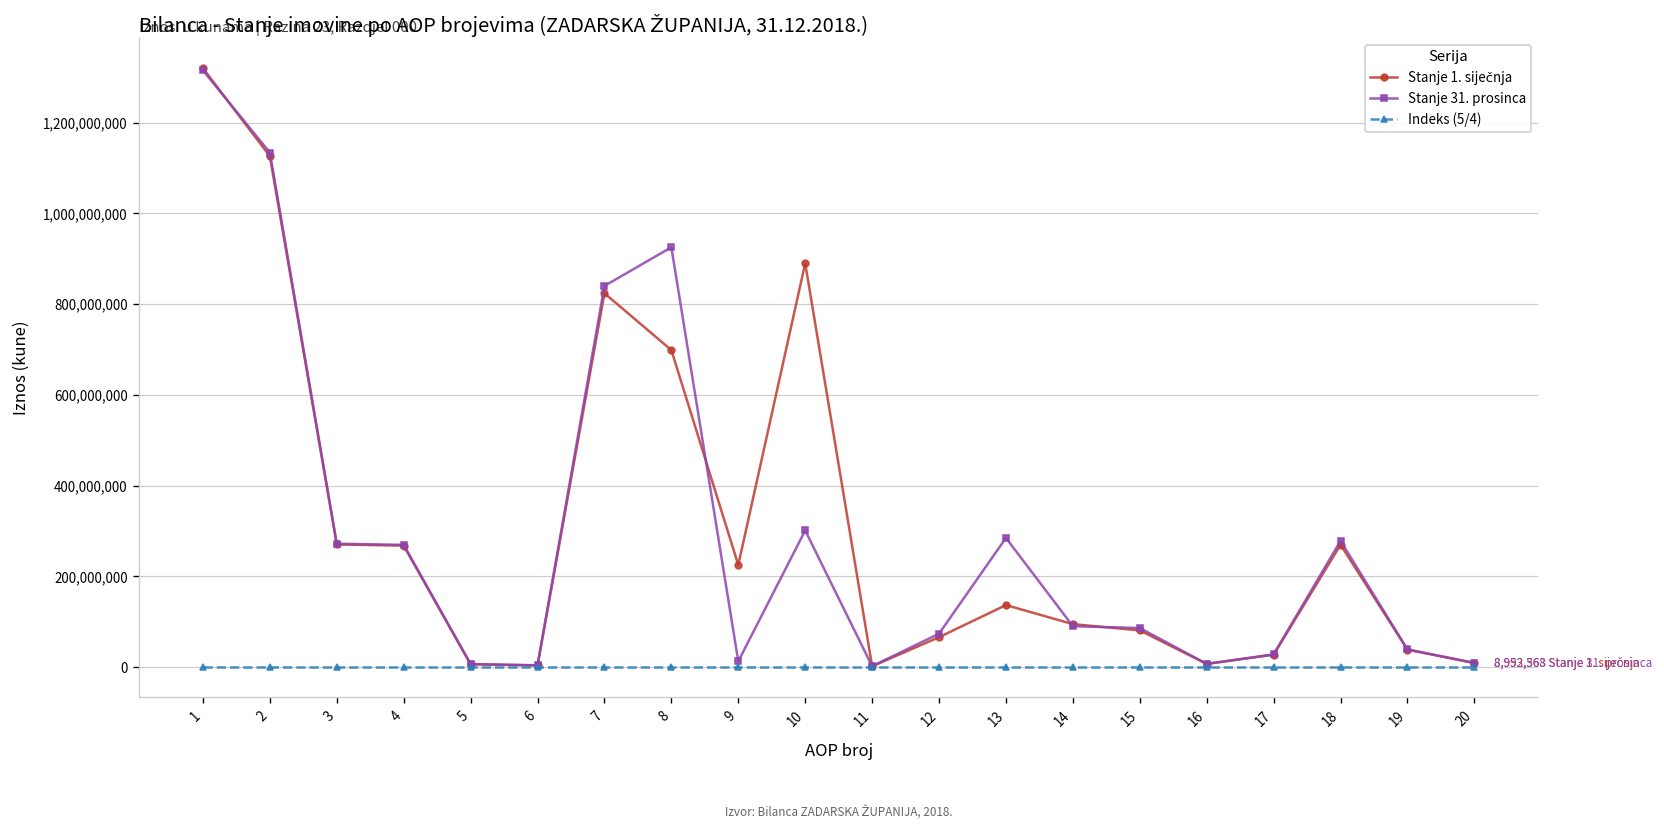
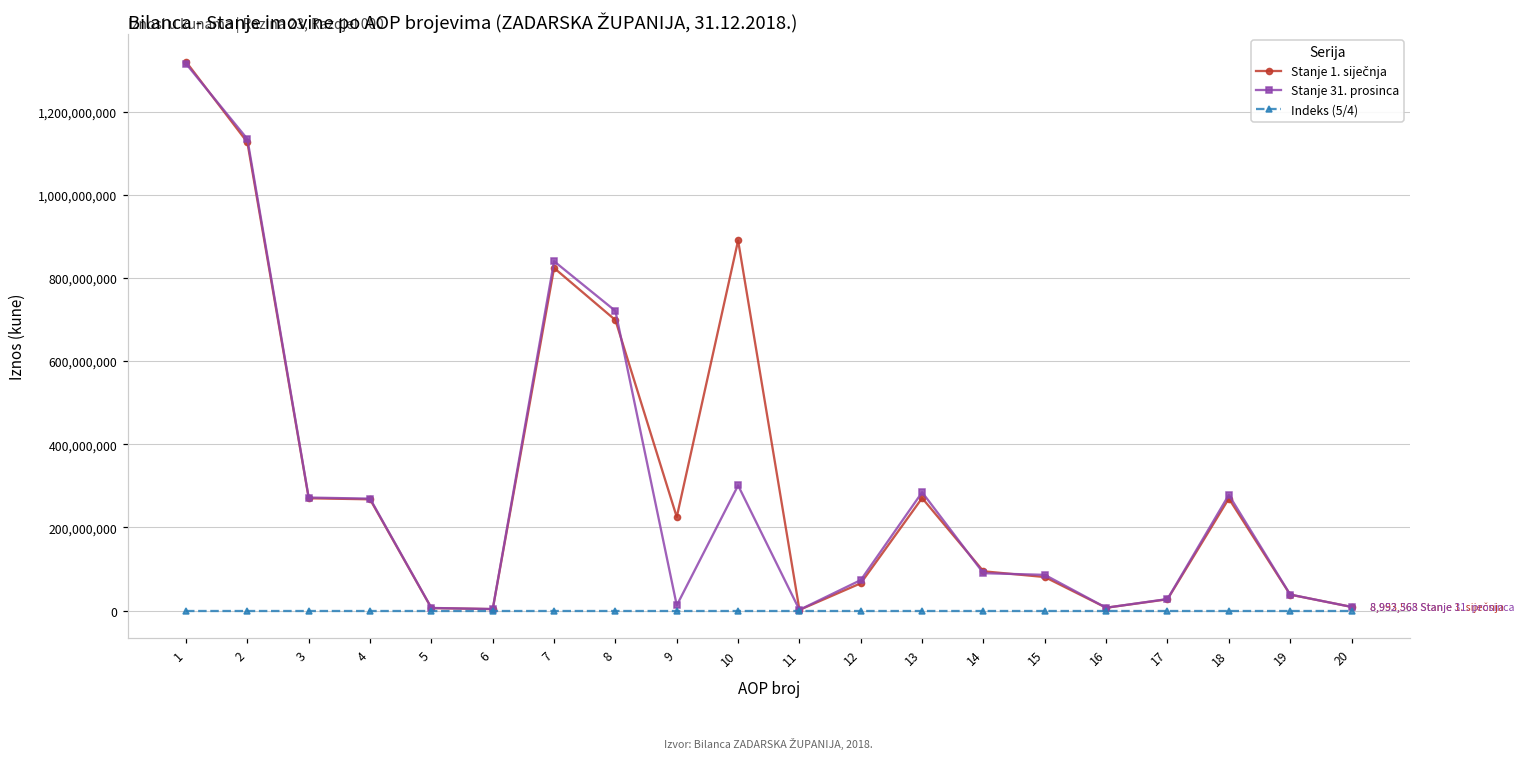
  {
    "Stanje 1. siječnja": {
      "2": "1,130,000,000",
      "7": "820,000,000",
      "8": "700,000,000",
      "9": "230,000,000",
      "10": "890,000,000",
      "12": "70,000,000",
-     "13": "140,000,000",
+     "13": "270,000,000",
      "18": "270,000,000"
    },
    "Stanje 31. prosinca": {
      "2": "1,130,000,000",
      "7": "840,000,000",
-     "8": "930,000,000",
+     "8": "720,000,000",
      "9": "10,000,000",
      "10": "300,000,000",
      "12": "70,000,000",
      "13": "280,000,000",
      "18": "280,000,000"
    },
    "Indeks (5/4)": {
      "1": "0",
      "2": "0",
      "3": "0",
      "4": "0",
      "7": "0",
      "8": "0",
      "9": "0",
      "10": "0",
      "12": "0",
      "13": "0",
      "14": "0",
      "15": "0",
      "16": "0",
      "17": "0",
      "18": "0",
      "19": "0"
    }
  }
